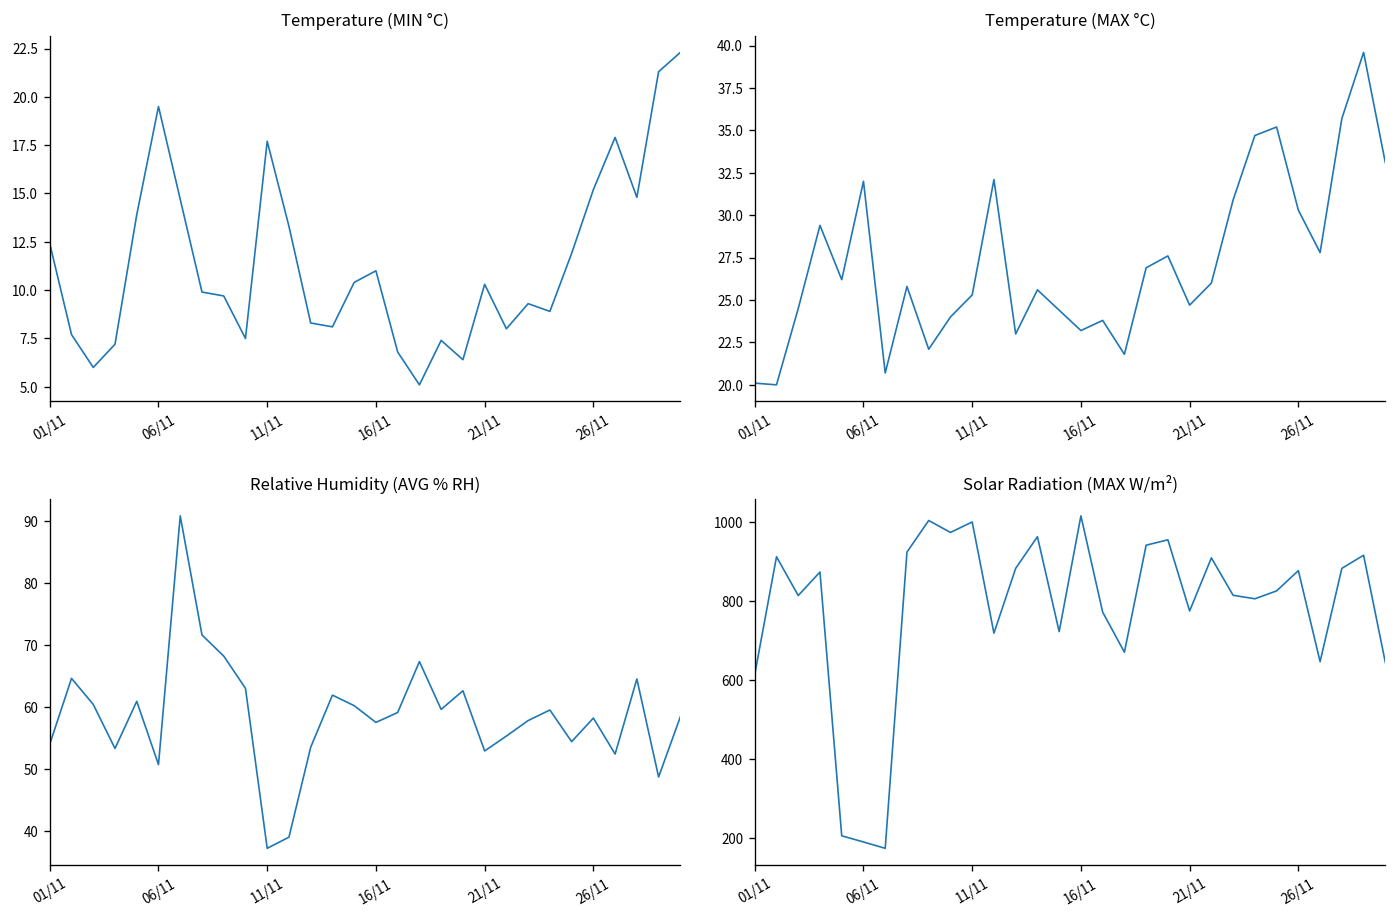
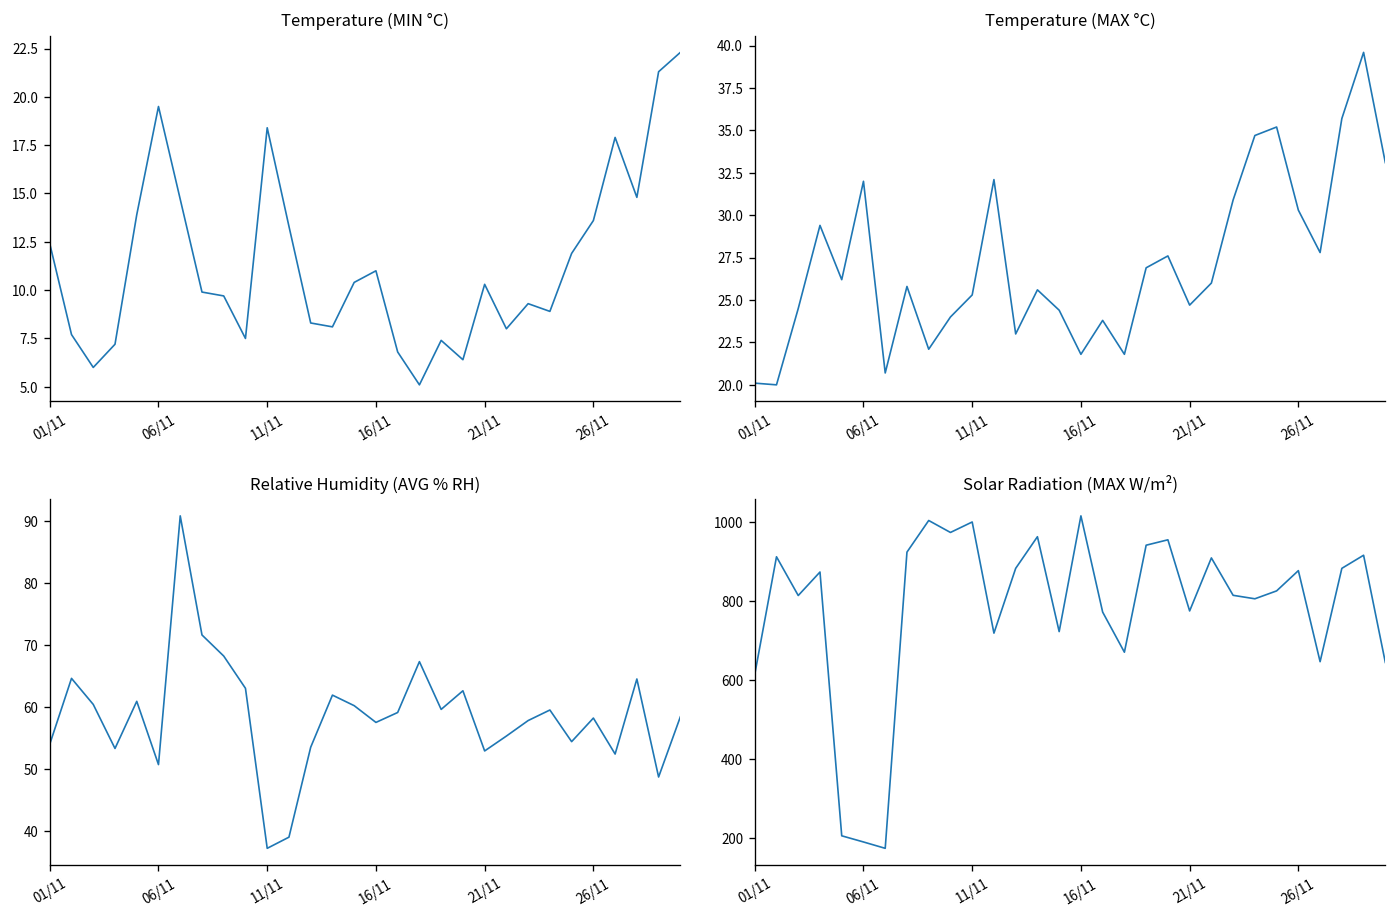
  {
    "Temperature (MIN °C)": {
      "01/11": 12.4,
      "06/11": 19.5,
-     "11/11": 17.7,
+     "11/11": 18.4,
      "16/11": 11.0,
      "21/11": 10.3,
-     "26/11": 15.2
+     "26/11": 13.6
    },
    "Temperature (MAX °C)": {
      "01/11": 20.1,
      "06/11": 32.0,
      "11/11": 25.3,
-     "16/11": 23.2,
+     "16/11": 21.8,
      "21/11": 24.7,
      "26/11": 30.3
    },
    "Relative Humidity (AVG % RH)": {
      "01/11": 54,
      "06/11": 51,
      "11/11": 37,
      "16/11": 58,
      "21/11": 53,
      "26/11": 58
    },
    "Solar Radiation (MAX W/m²)": {
      "01/11": 610,
      "06/11": 190,
      "11/11": 1000,
      "16/11": 1020,
      "21/11": 780,
      "26/11": 880
    }
  }
